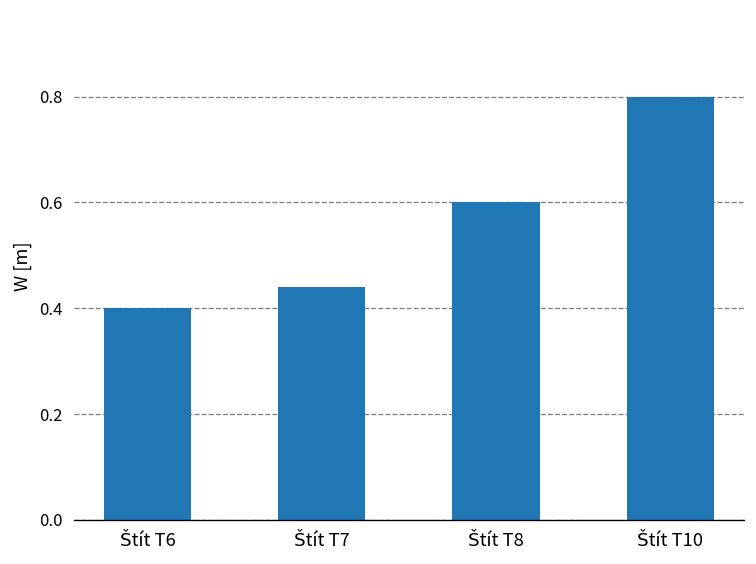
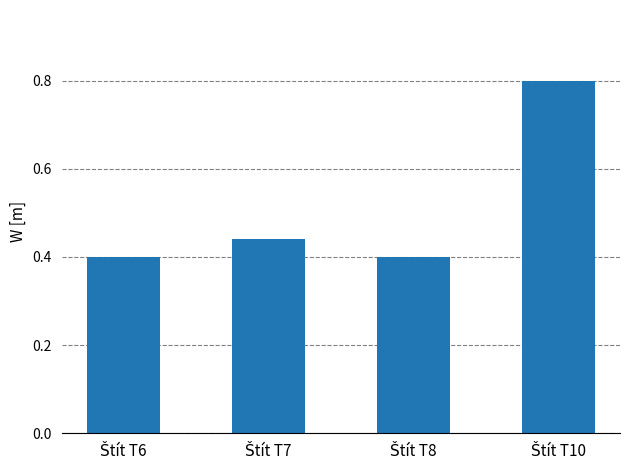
  {
    "Štít T6": 0.4,
    "Štít T7": 0.44,
-   "Štít T8": 0.6,
+   "Štít T8": 0.4,
    "Štít T10": 0.8
  }
